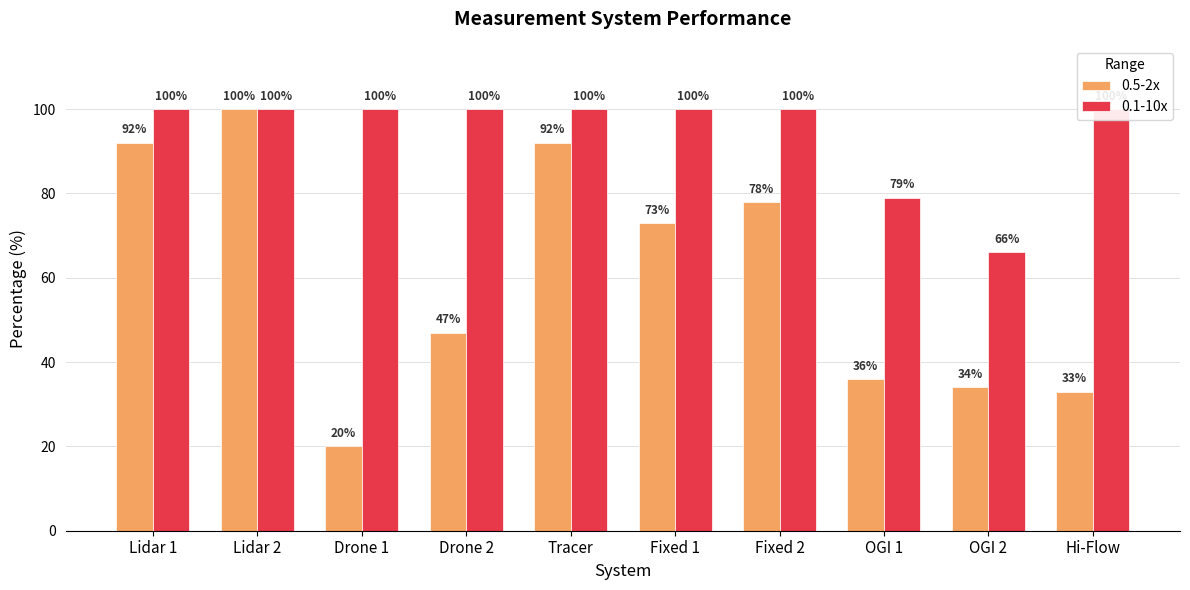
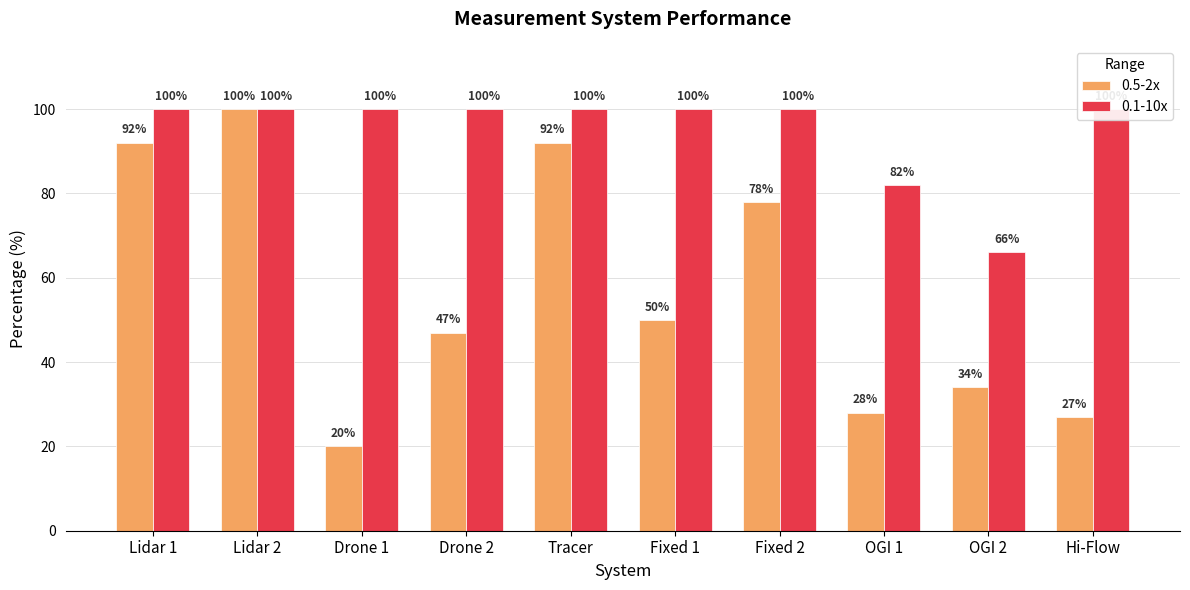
  {
    "0.5-2x": {
      "Lidar 1": "92%",
      "Lidar 2": "100%",
      "Drone 1": "20%",
      "Drone 2": "47%",
      "Tracer": "92%",
-     "Fixed 1": "73%",
+     "Fixed 1": "50%",
      "Fixed 2": "78%",
-     "OGI 1": "36%",
+     "OGI 1": "28%",
      "OGI 2": "34%",
-     "Hi-Flow": "33%"
+     "Hi-Flow": "27%"
    },
    "0.1-10x": {
      "Lidar 1": "100%",
      "Lidar 2": "100%",
      "Drone 1": "100%",
      "Drone 2": "100%",
      "Tracer": "100%",
      "Fixed 1": "100%",
      "Fixed 2": "100%",
-     "OGI 1": "79%",
+     "OGI 1": "82%",
      "OGI 2": "66%"
    }
  }
